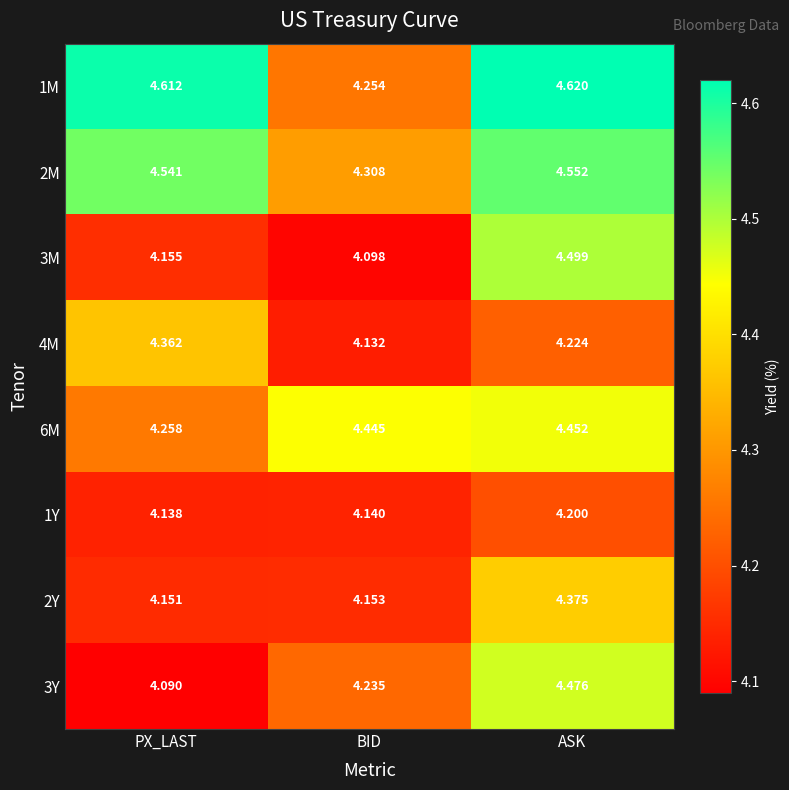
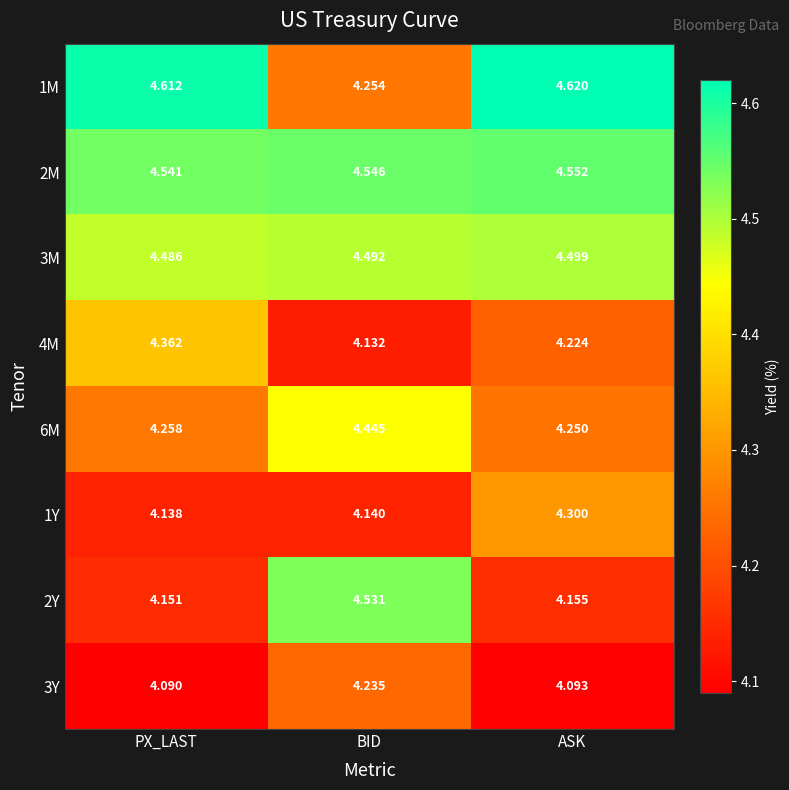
  {
    "1M": {
      "PX_LAST": 4.612,
      "BID": 4.254,
      "ASK": 4.620
    },
    "2M": {
      "PX_LAST": 4.541,
-     "BID": 4.308,
+     "BID": 4.546,
      "ASK": 4.552
    },
    "3M": {
-     "PX_LAST": 4.155,
-     "BID": 4.098,
+     "PX_LAST": 4.486,
+     "BID": 4.492,
      "ASK": 4.499
    },
    "4M": {
      "PX_LAST": 4.362,
      "BID": 4.132,
      "ASK": 4.224
    },
    "6M": {
      "PX_LAST": 4.258,
      "BID": 4.445,
-     "ASK": 4.452
+     "ASK": 4.250
    },
    "1Y": {
      "PX_LAST": 4.138,
      "BID": 4.140,
-     "ASK": 4.200
+     "ASK": 4.300
    },
    "2Y": {
      "PX_LAST": 4.151,
-     "BID": 4.153,
-     "ASK": 4.375
+     "BID": 4.531,
+     "ASK": 4.155
    },
    "3Y": {
      "PX_LAST": 4.090,
      "BID": 4.235,
-     "ASK": 4.476
+     "ASK": 4.093
    }
  }
